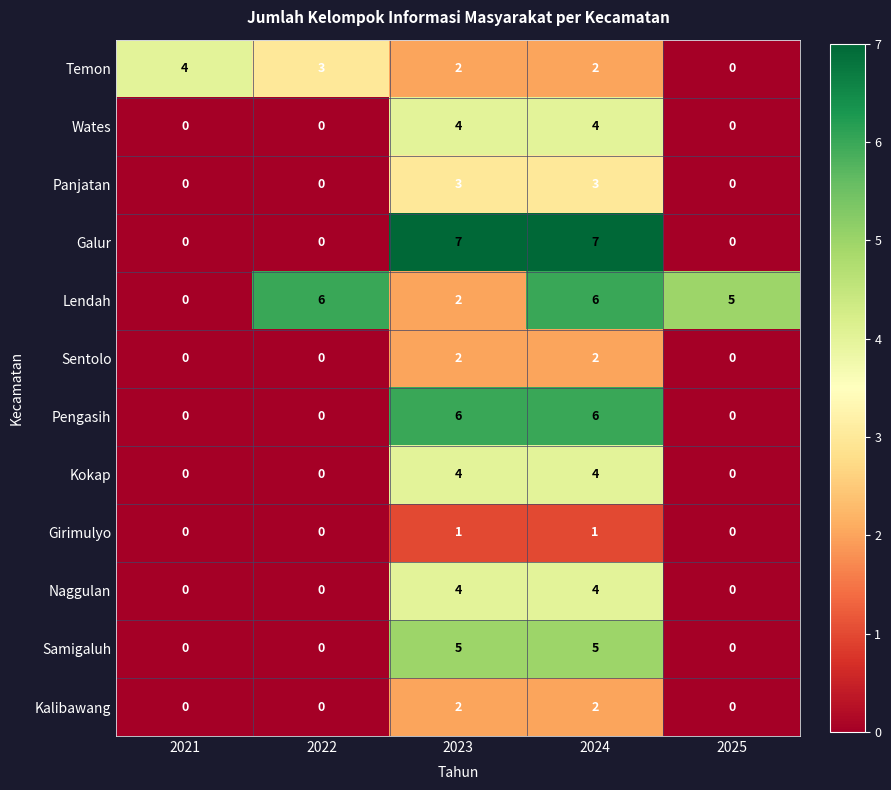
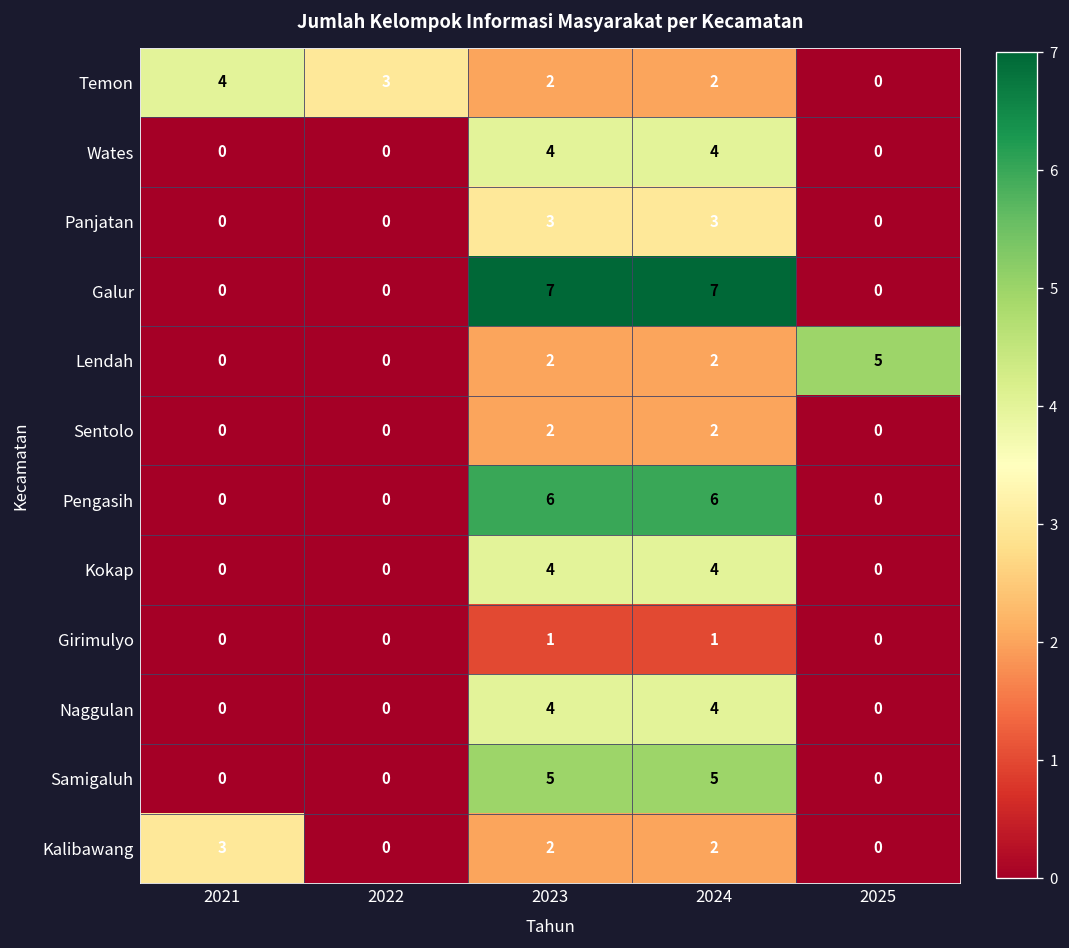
  {
    "Temon": {
      "2021": 4,
      "2022": 3,
      "2023": 2,
      "2024": 2,
      "2025": 0
    },
    "Wates": {
      "2021": 0,
      "2022": 0,
      "2023": 4,
      "2024": 4,
      "2025": 0
    },
    "Panjatan": {
      "2021": 0,
      "2022": 0,
      "2023": 3,
      "2024": 3,
      "2025": 0
    },
    "Galur": {
      "2021": 0,
      "2022": 0,
      "2023": 7,
      "2024": 7,
      "2025": 0
    },
    "Lendah": {
      "2021": 0,
-     "2022": 6,
+     "2022": 0,
      "2023": 2,
-     "2024": 6,
+     "2024": 2,
      "2025": 5
    },
    "Sentolo": {
      "2021": 0,
      "2022": 0,
      "2023": 2,
      "2024": 2,
      "2025": 0
    },
    "Pengasih": {
      "2021": 0,
      "2022": 0,
      "2023": 6,
      "2024": 6,
      "2025": 0
    },
    "Kokap": {
      "2021": 0,
      "2022": 0,
      "2023": 4,
      "2024": 4,
      "2025": 0
    },
    "Girimulyo": {
      "2021": 0,
      "2022": 0,
      "2023": 1,
      "2024": 1,
      "2025": 0
    },
    "Naggulan": {
      "2021": 0,
      "2022": 0,
      "2023": 4,
      "2024": 4,
      "2025": 0
    },
    "Samigaluh": {
      "2021": 0,
      "2022": 0,
      "2023": 5,
      "2024": 5,
      "2025": 0
    },
    "Kalibawang": {
-     "2021": 0,
+     "2021": 3,
      "2022": 0,
      "2023": 2,
      "2024": 2,
      "2025": 0
    }
  }
